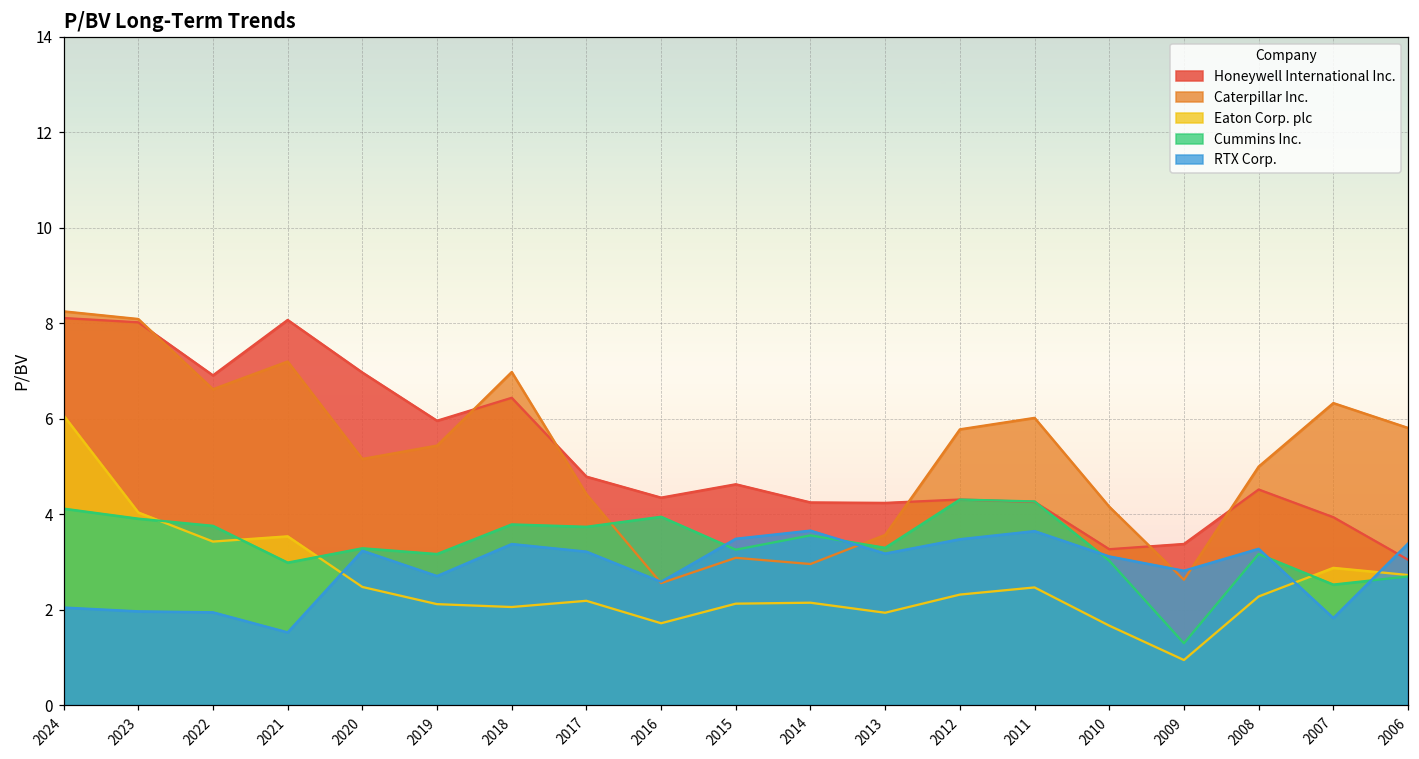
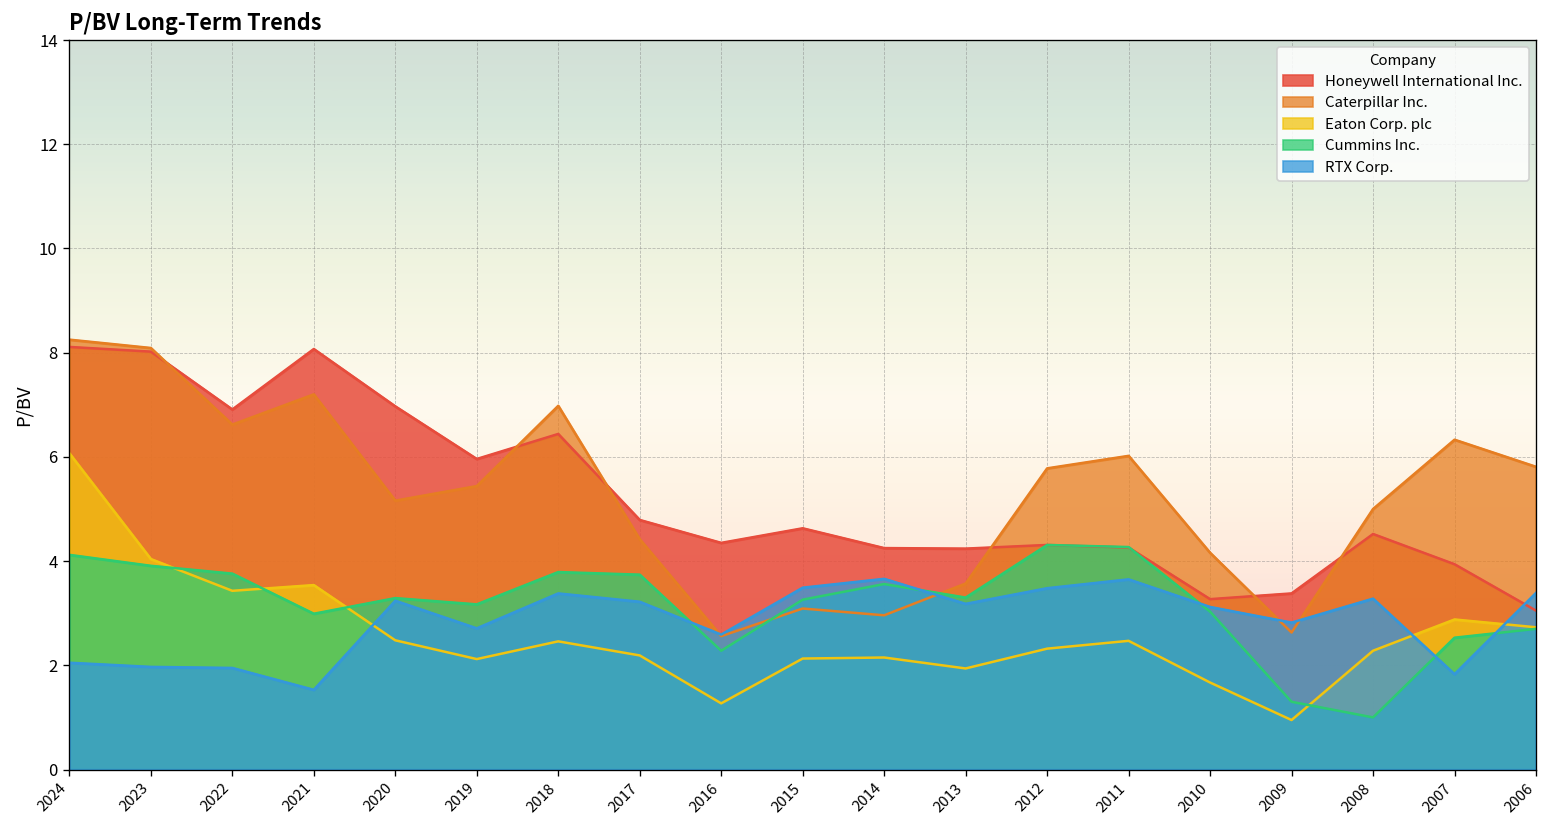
  {
    "Eaton Corp. plc": {
      "2024": 6.1,
      "2023": 4.0,
      "2022": 3.4,
      "2021": 3.5,
      "2020": 2.5,
      "2019": 2.1,
-     "2018": 2.1,
+     "2018": 2.5,
      "2017": 2.2,
-     "2016": 1.7,
+     "2016": 1.3,
      "2015": 2.1,
      "2014": 2.2,
      "2013": 1.9,
      "2012": 2.3,
      "2011": 2.5,
      "2010": 1.7,
      "2009": 1.0,
      "2008": 2.3,
      "2007": 2.9
    },
    "Cummins Inc.": {
      "2024": 4.1,
      "2023": 3.9,
      "2022": 3.8,
      "2021": 3.0,
      "2019": 3.2,
      "2018": 3.8,
      "2017": 3.7,
-     "2016": 4.0,
+     "2016": 2.3,
      "2015": 3.3,
      "2014": 3.6,
      "2013": 3.3,
      "2010": 3.0,
      "2009": 1.3,
-     "2008": 3.2,
+     "2008": 1.0,
      "2007": 2.5
    },
    "RTX Corp.": {
      "2024": 2.1,
      "2023": 2.0,
      "2022": 2.0,
      "2021": 1.5,
      "2019": 2.7,
      "2018": 3.4,
      "2017": 3.2,
      "2015": 3.5,
      "2014": 3.7,
      "2013": 3.2,
      "2012": 3.5,
      "2011": 3.7,
      "2010": 3.1,
      "2009": 2.8,
      "2008": 3.3,
      "2007": 1.8,
      "2006": 3.4
    }
  }
